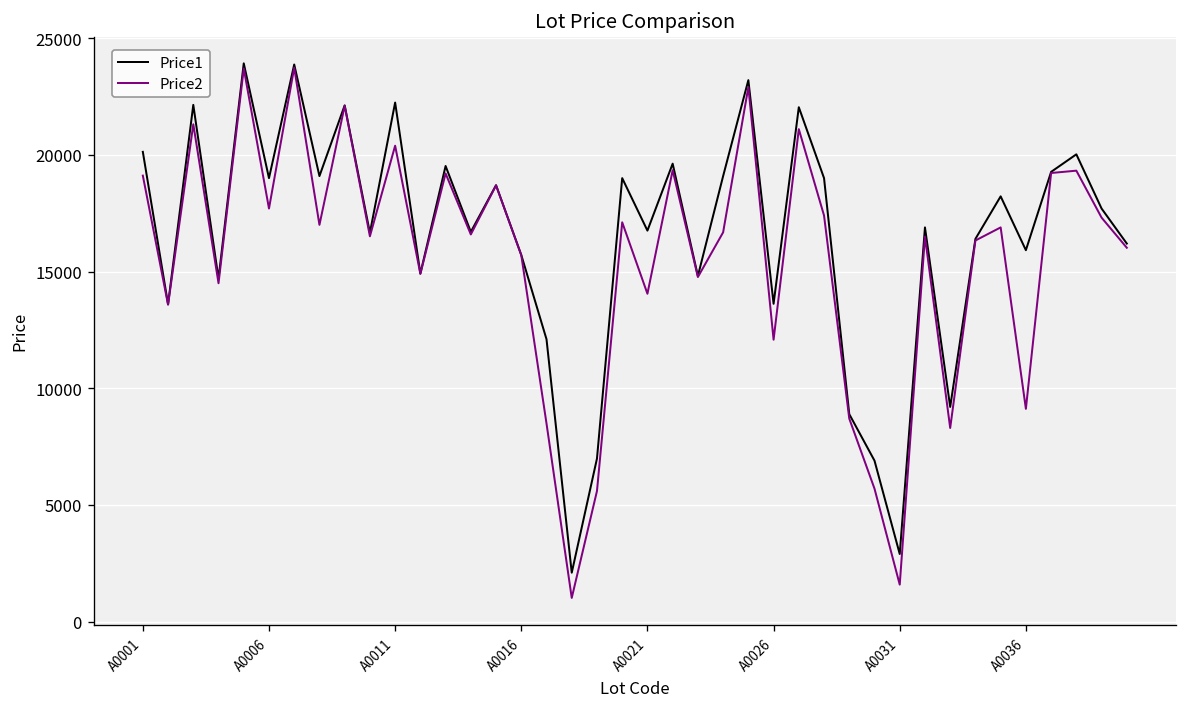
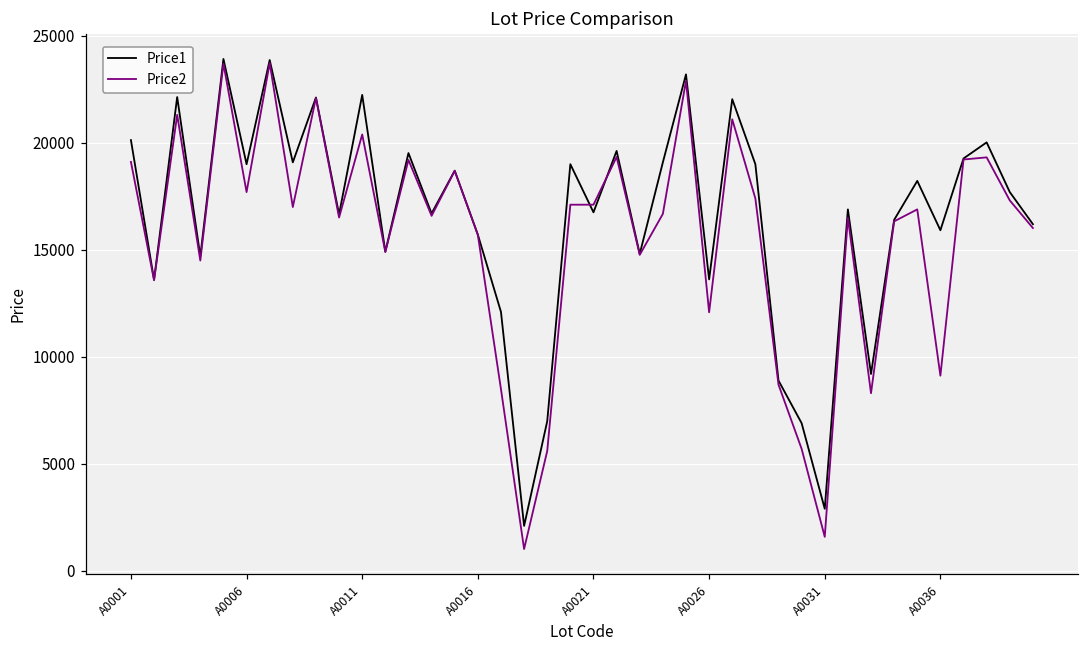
  {
    "Price1": {
      "A0001": 20100,
      "A0006": 19000,
      "A0011": 22200,
      "A0021": 16800,
      "A0026": 13600,
      "A0031": 2900,
      "A0036": 15900
    },
    "Price2": {
      "A0001": 19100,
      "A0006": 17700,
      "A0011": 20400,
-     "A0021": 14000,
+     "A0021": 17100,
      "A0026": 12100,
      "A0031": 1600,
      "A0036": 9100
    }
  }
